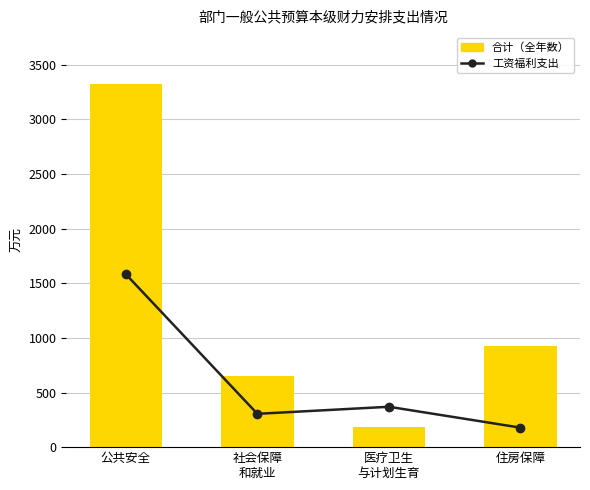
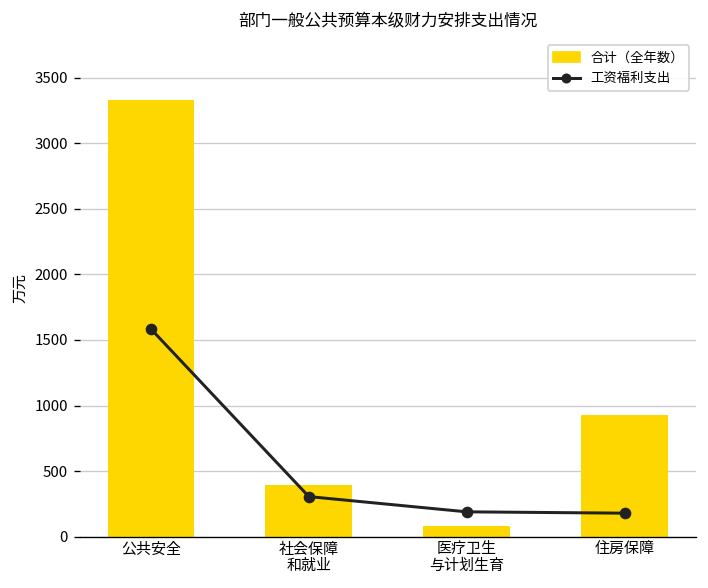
  {
    "工资福利支出": {
      "公共安全": 1580,
      "社会保障 和就业": 310,
-     "医疗卫生 与计划生育": 370,
+     "医疗卫生 与计划生育": 190,
      "住房保障": 180
    },
    "合计（全年数）": {
      "公共安全": 3330,
-     "社会保障 和就业": 650,
-     "医疗卫生 与计划生育": 190,
+     "社会保障 和就业": 390,
+     "医疗卫生 与计划生育": 80,
      "住房保障": 930
    }
  }
